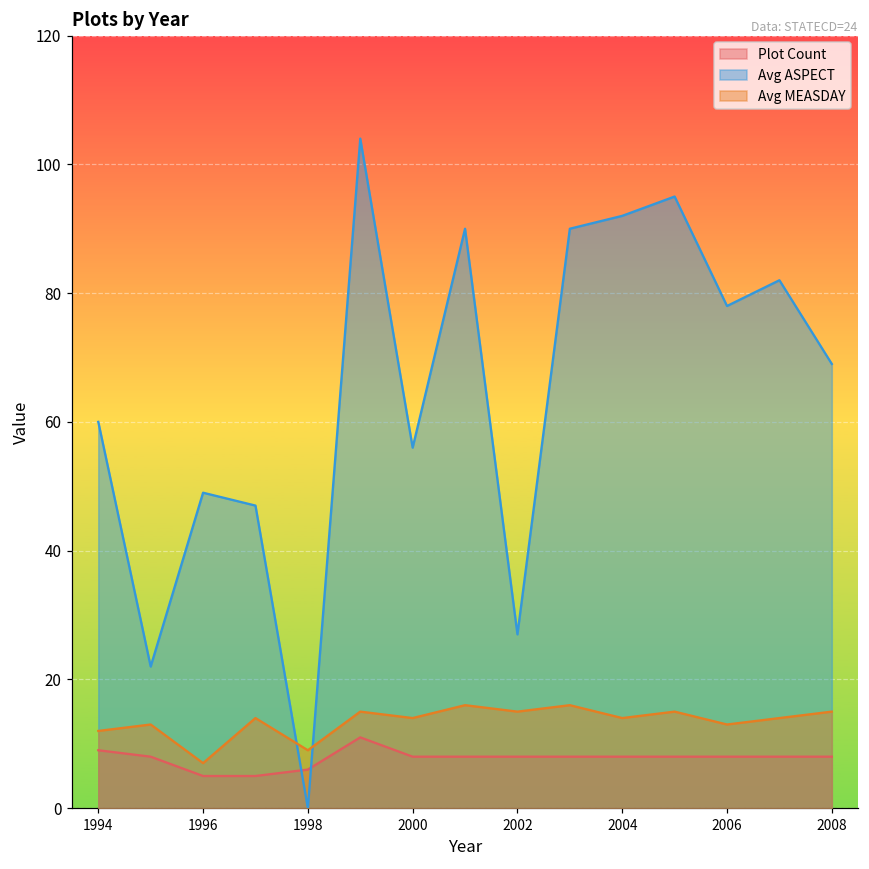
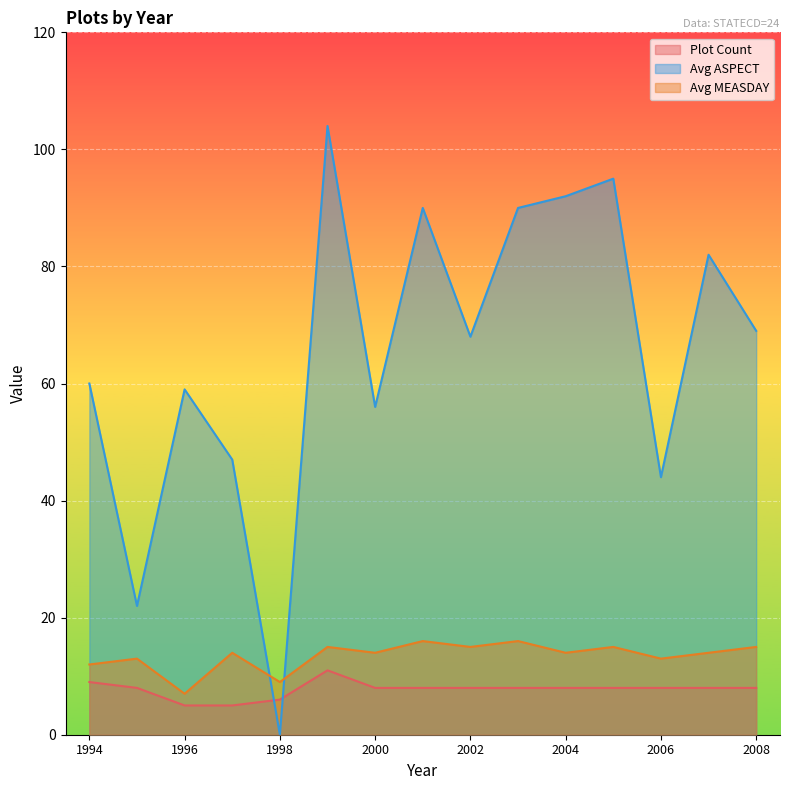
  {
    "Avg ASPECT": {
      "1994": 60,
-     "1996": 49,
+     "1996": 59,
      "1998": 0,
      "2000": 56,
-     "2002": 27,
+     "2002": 68,
      "2004": 92,
-     "2006": 78,
+     "2006": 44,
      "2008": 69
    }
  }
